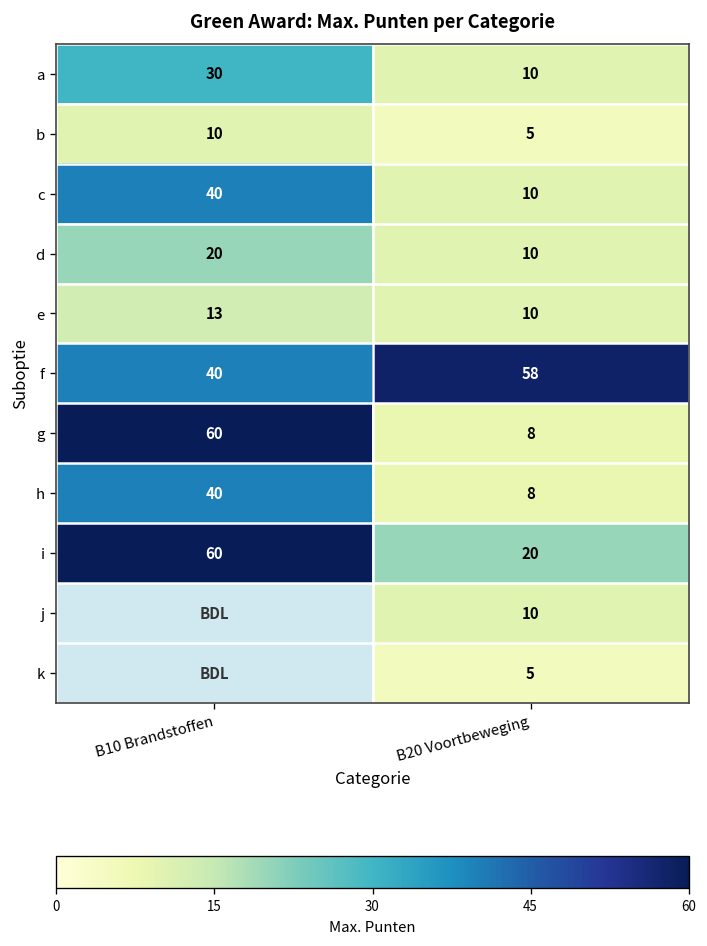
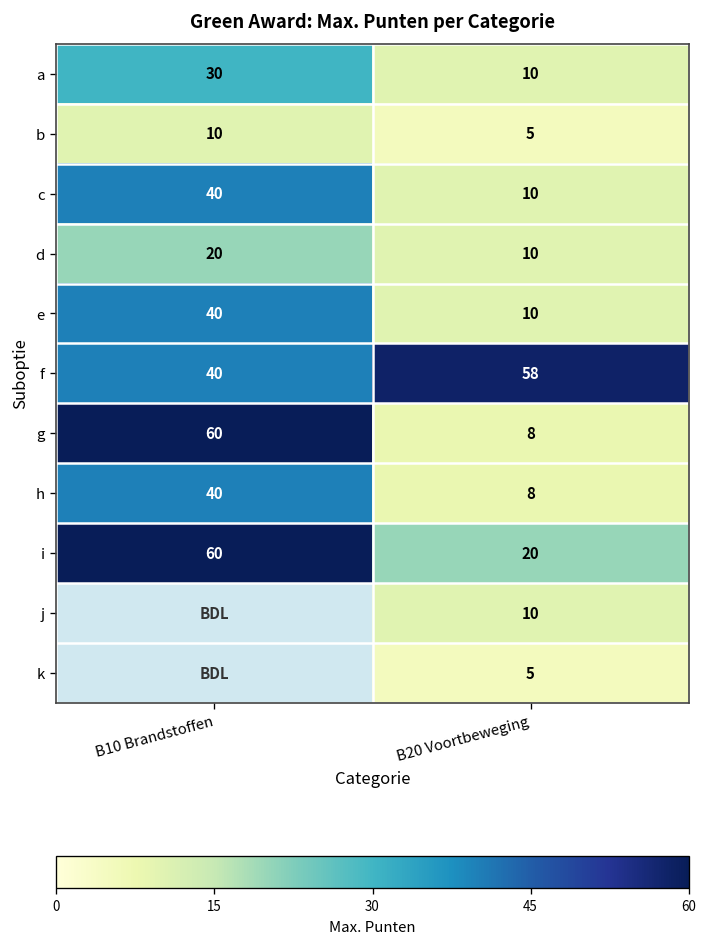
  {
    "a": {
      "B10 Brandstoffen": 30,
      "B20 Voortbeweging": 10
    },
    "b": {
      "B10 Brandstoffen": 10,
      "B20 Voortbeweging": 5
    },
    "c": {
      "B10 Brandstoffen": 40,
      "B20 Voortbeweging": 10
    },
    "d": {
      "B10 Brandstoffen": 20,
      "B20 Voortbeweging": 10
    },
    "e": {
-     "B10 Brandstoffen": 13,
+     "B10 Brandstoffen": 40,
      "B20 Voortbeweging": 10
    },
    "f": {
      "B10 Brandstoffen": 40,
      "B20 Voortbeweging": 58
    },
    "g": {
      "B10 Brandstoffen": 60,
      "B20 Voortbeweging": 8
    },
    "h": {
      "B10 Brandstoffen": 40,
      "B20 Voortbeweging": 8
    },
    "i": {
      "B10 Brandstoffen": 60,
      "B20 Voortbeweging": 20
    },
    "j": {
      "B20 Voortbeweging": 10
    },
    "k": {
      "B20 Voortbeweging": 5
    }
  }
